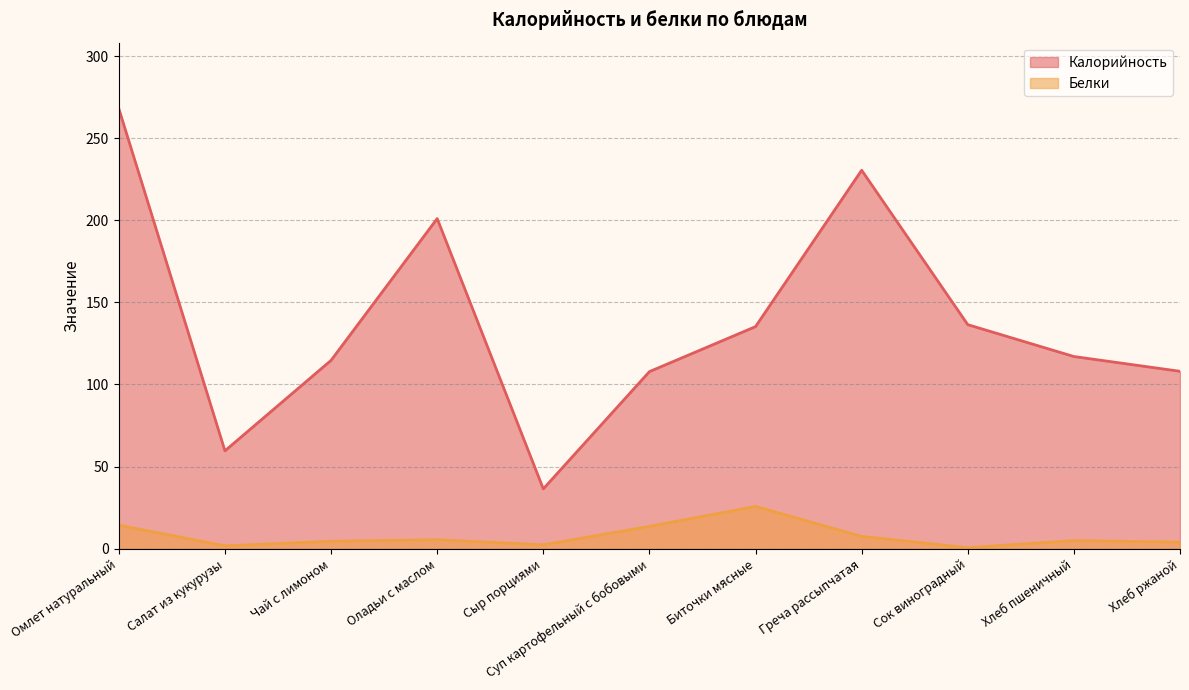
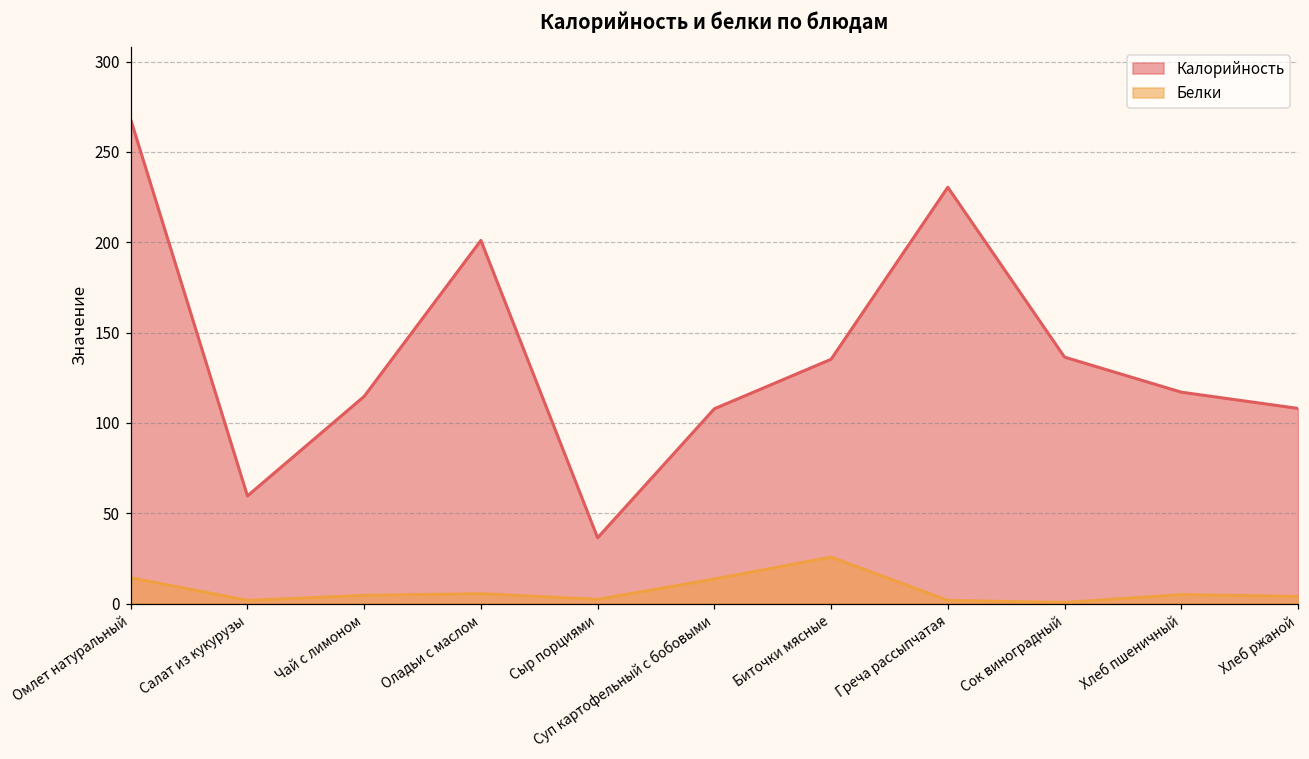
  {
    "Калорийность": {
      "Омлет натуральный": 268,
      "Салат из кукурузы": 60,
      "Чай с лимоном": 115,
      "Оладьи с маслом": 201,
      "Сыр порциями": 36,
      "Суп картофельный с бобовыми": 108,
      "Биточки мясные": 135,
      "Греча рассыпчатая": 230,
      "Сок виноградный": 136,
      "Хлеб пшеничный": 117,
      "Хлеб ржаной": 108
    },
    "Белки": {
      "Омлет натуральный": 14,
      "Салат из кукурузы": 2,
      "Чай с лимоном": 5,
      "Оладьи с маслом": 5,
      "Сыр порциями": 2,
      "Суп картофельный с бобовыми": 14,
      "Биточки мясные": 26,
-     "Греча рассыпчатая": 7,
+     "Греча рассыпчатая": 2,
      "Сок виноградный": 1,
      "Хлеб пшеничный": 5,
      "Хлеб ржаной": 4
    }
  }
